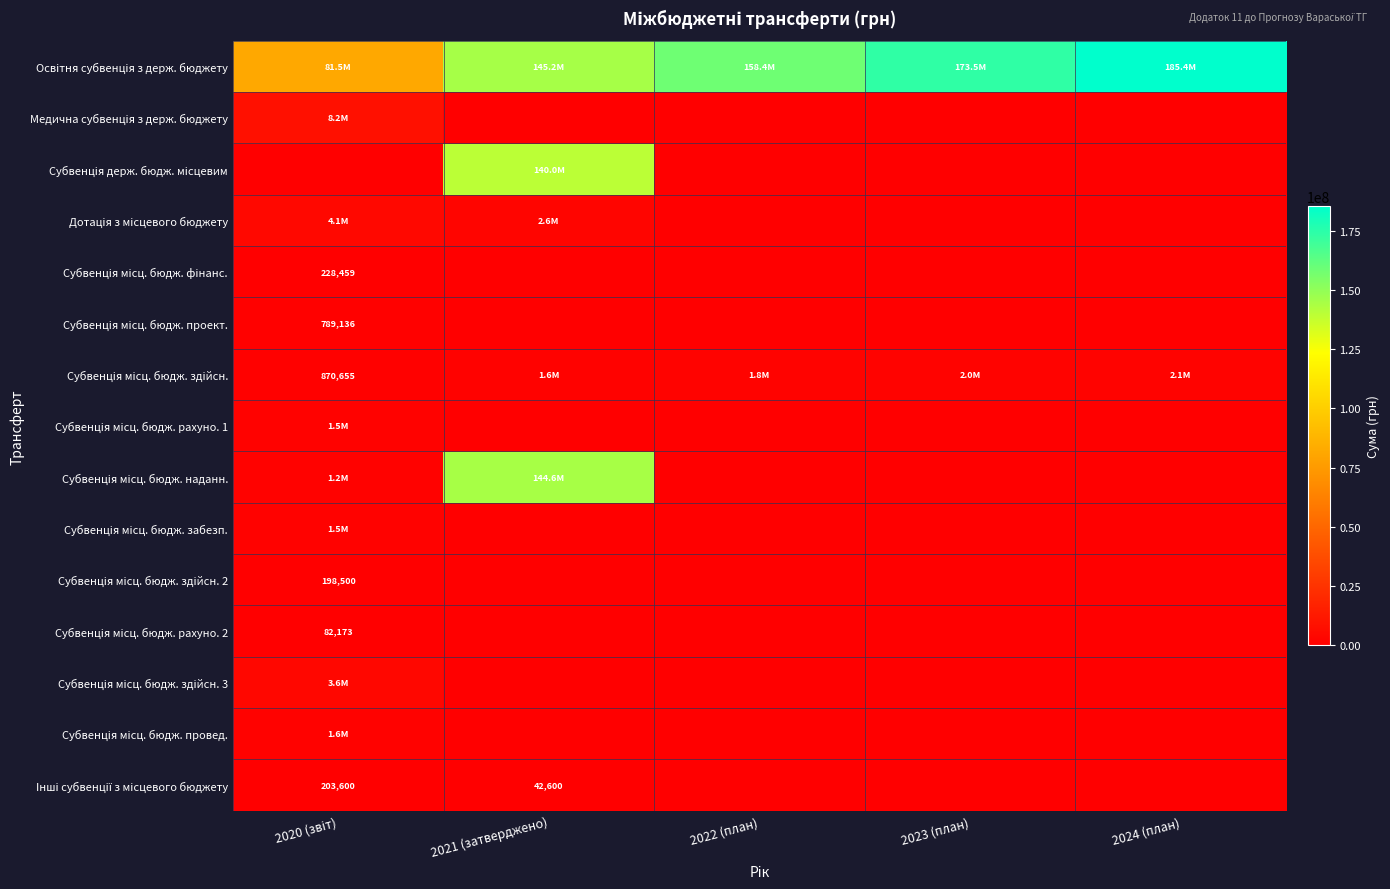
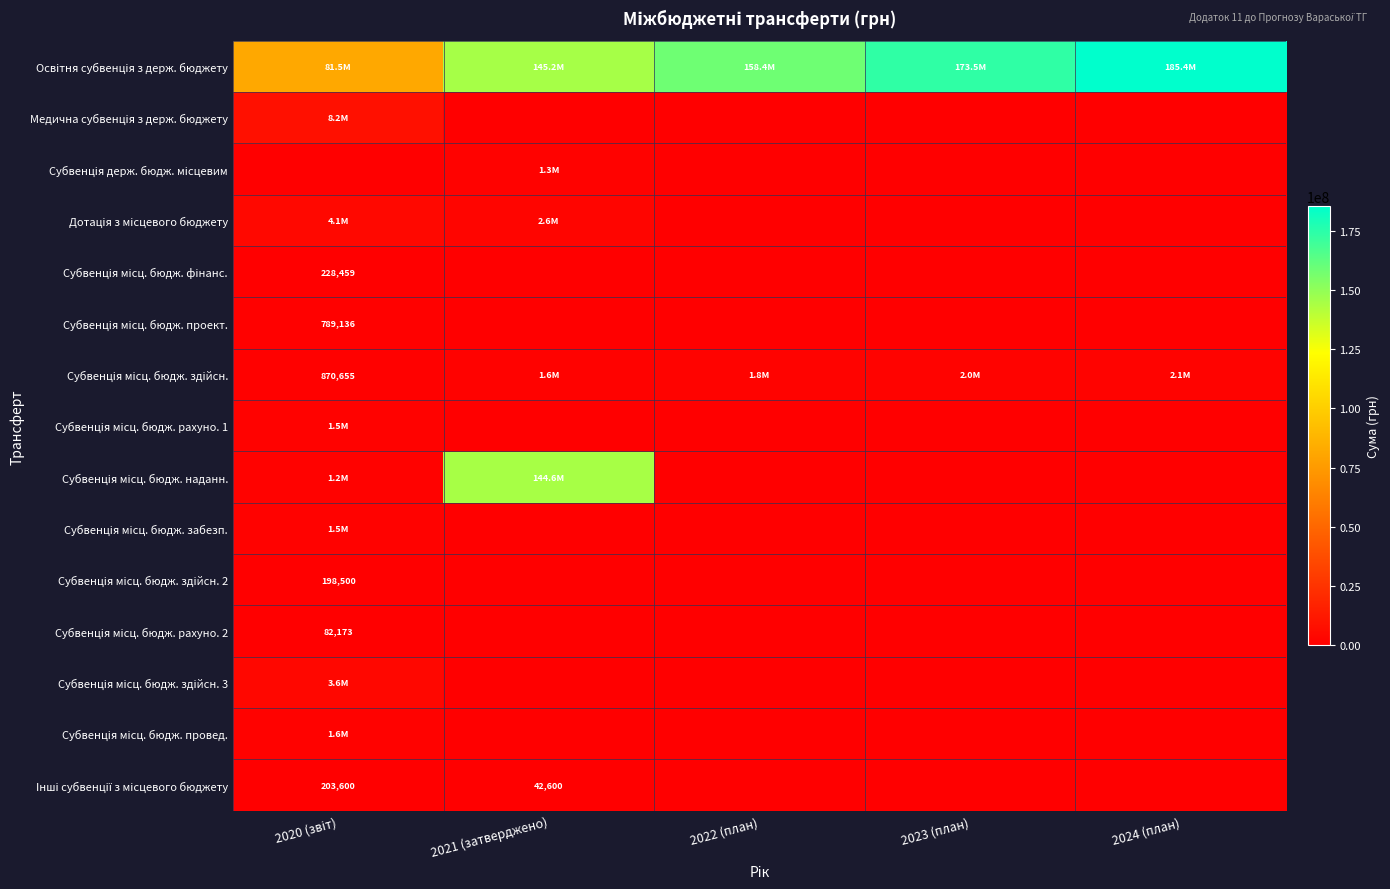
  {
    "Освітня субвенція з держ. бюджету": {
      "2020 (звіт)": "81.5M",
      "2021 (затверджено)": "145.2M",
      "2022 (план)": "158.4M",
      "2023 (план)": "173.5M",
      "2024 (план)": "185.4M"
    },
    "Медична субвенція з держ. бюджету": {
      "2020 (звіт)": "8.2M"
    },
    "Субвенція держ. бюдж. місцевим": {
-     "2021 (затверджено)": "140.0M"
+     "2021 (затверджено)": "1.3M"
    },
    "Дотація з місцевого бюджету": {
      "2020 (звіт)": "4.1M",
      "2021 (затверджено)": "2.6M"
    },
    "Субвенція місц. бюдж. фінанс.": {
      "2020 (звіт)": "228,459"
    },
    "Субвенція місц. бюдж. проект.": {
      "2020 (звіт)": "789,136"
    },
    "Субвенція місц. бюдж. здійсн.": {
      "2020 (звіт)": "870,655",
      "2021 (затверджено)": "1.6M",
      "2022 (план)": "1.8M",
      "2023 (план)": "2.0M",
      "2024 (план)": "2.1M"
    },
    "Субвенція місц. бюдж. рахуно. 1": {
      "2020 (звіт)": "1.5M"
    },
    "Субвенція місц. бюдж. наданн.": {
      "2020 (звіт)": "1.2M",
      "2021 (затверджено)": "144.6M"
    },
    "Субвенція місц. бюдж. забезп.": {
      "2020 (звіт)": "1.5M"
    },
    "Субвенція місц. бюдж. здійсн. 2": {
      "2020 (звіт)": "198,500"
    },
    "Субвенція місц. бюдж. рахуно. 2": {
      "2020 (звіт)": "82,173"
    },
    "Субвенція місц. бюдж. здійсн. 3": {
      "2020 (звіт)": "3.6M"
    },
    "Субвенція місц. бюдж. провед.": {
      "2020 (звіт)": "1.6M"
    },
    "Інші субвенції з місцевого бюджету": {
      "2020 (звіт)": "203,600",
      "2021 (затверджено)": "42,600"
    }
  }
